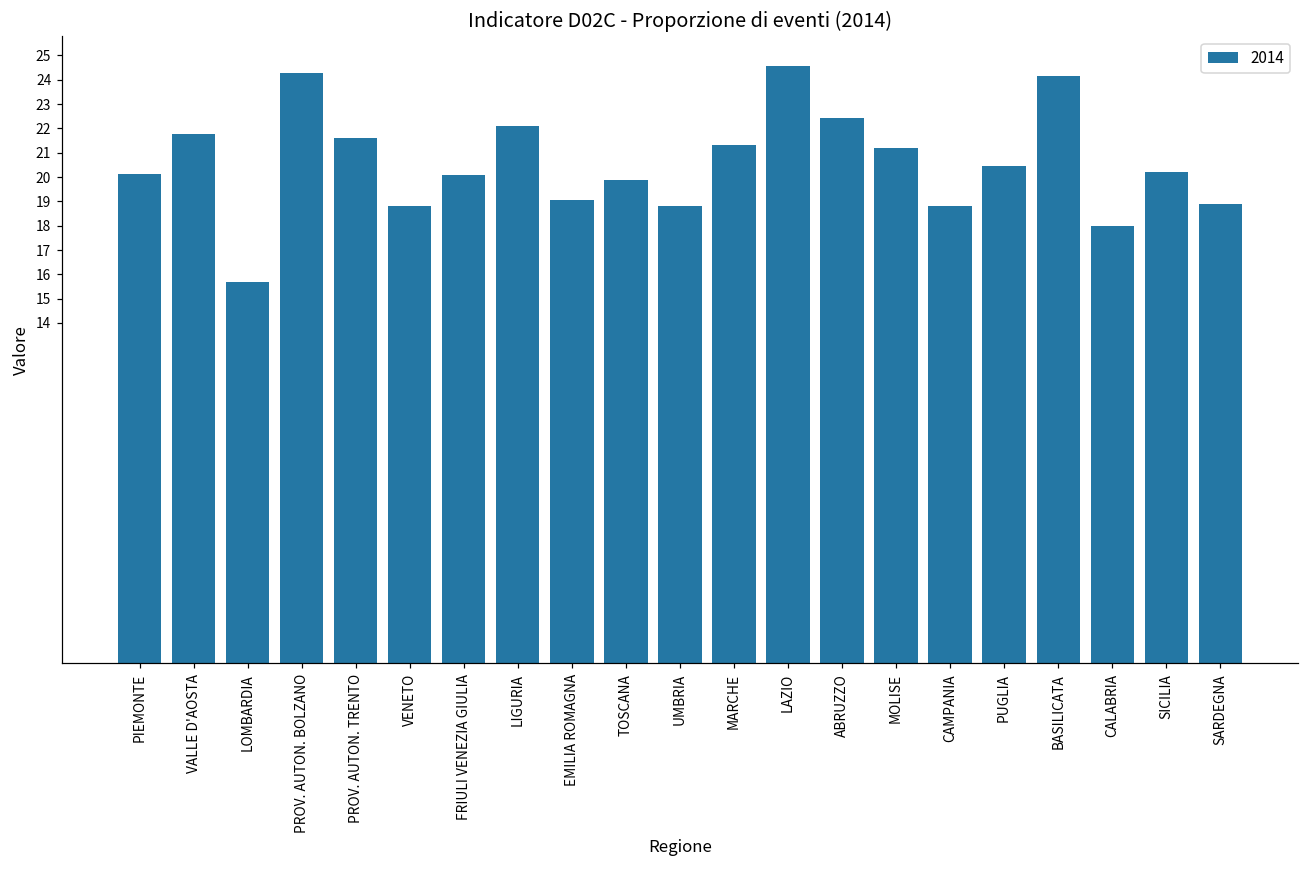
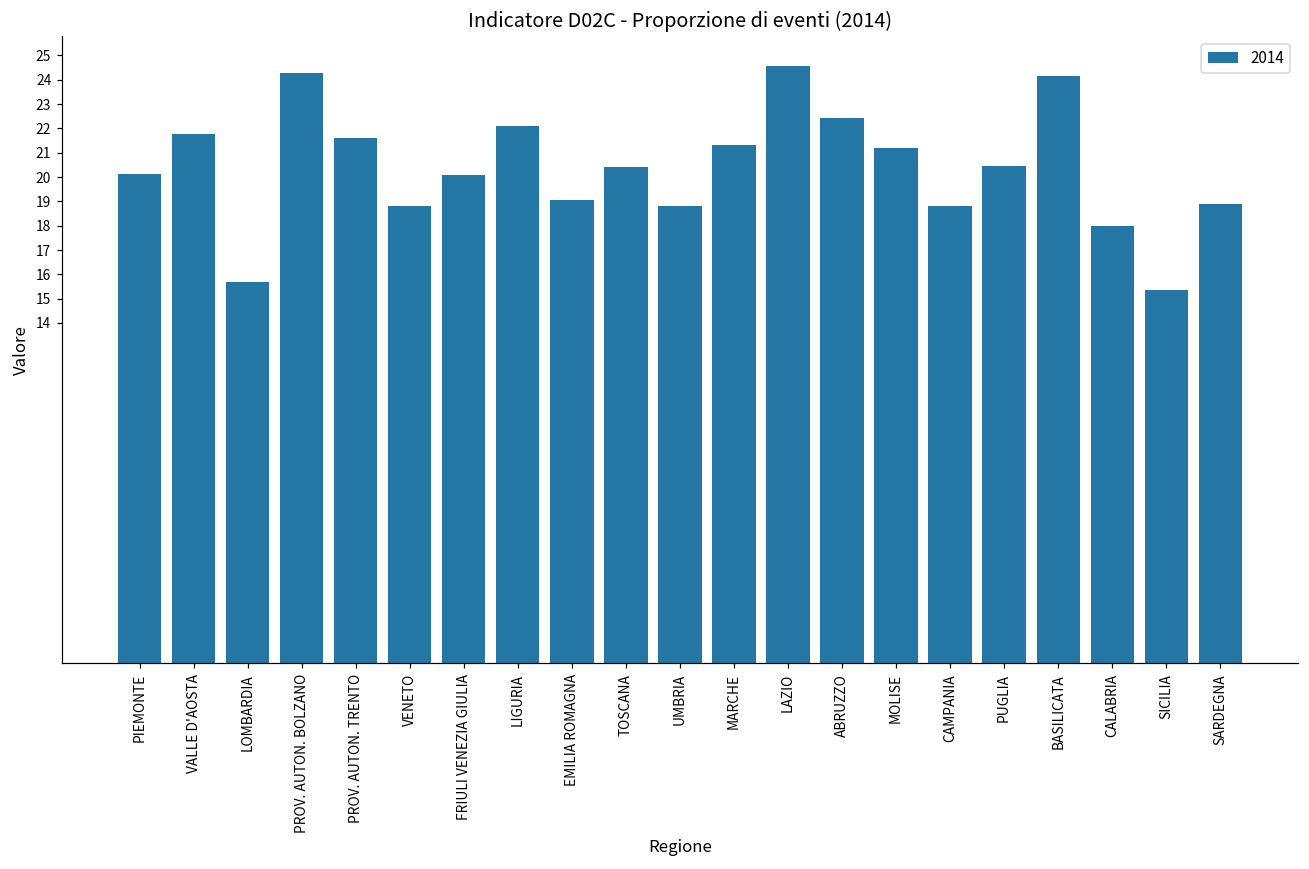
  {
    "PIEMONTE": 20.1,
    "VALLE D'AOSTA": 21.8,
    "LOMBARDIA": 15.7,
    "PROV. AUTON. BOLZANO": 24.3,
    "PROV. AUTON. TRENTO": 21.6,
    "VENETO": 18.8,
    "FRIULI VENEZIA GIULIA": 20.1,
    "LIGURIA": 22.1,
    "EMILIA ROMAGNA": 19.1,
-   "TOSCANA": 19.9,
+   "TOSCANA": 20.4,
    "UMBRIA": 18.8,
    "MARCHE": 21.3,
    "LAZIO": 24.6,
    "ABRUZZO": 22.4,
    "MOLISE": 21.2,
    "CAMPANIA": 18.8,
    "PUGLIA": 20.5,
    "BASILICATA": 24.2,
    "CALABRIA": 18.0,
-   "SICILIA": 20.2,
+   "SICILIA": 15.4,
    "SARDEGNA": 18.9
  }
